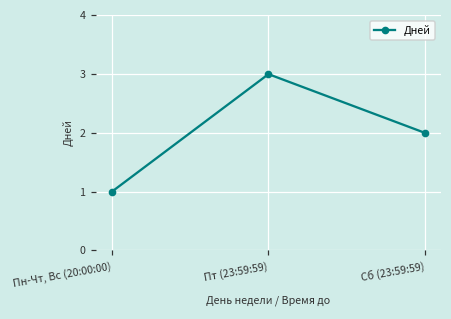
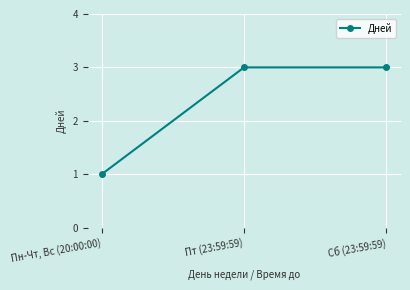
  {
    "Пн-Чт, Вс (20:00:00)": 1,
    "Пт (23:59:59)": 3,
-   "Сб (23:59:59)": 2
+   "Сб (23:59:59)": 3
  }
